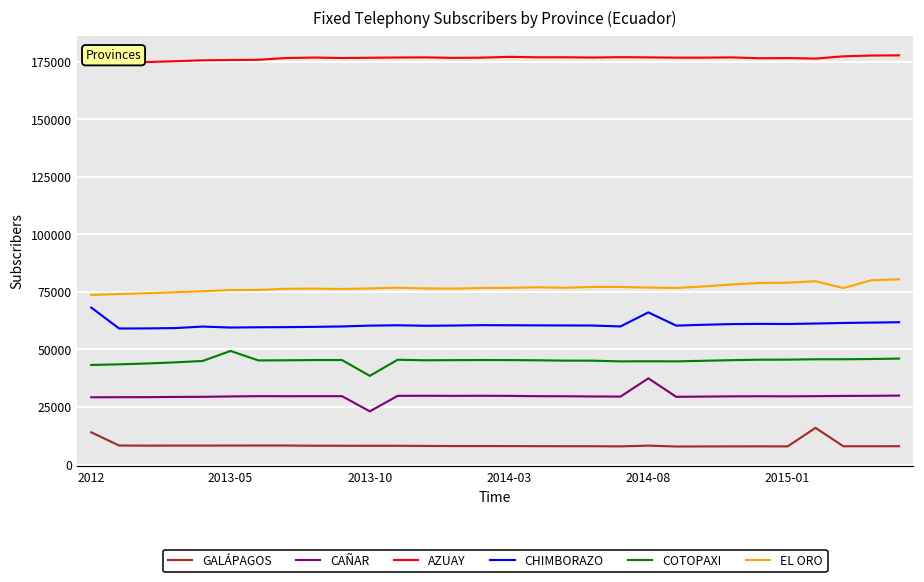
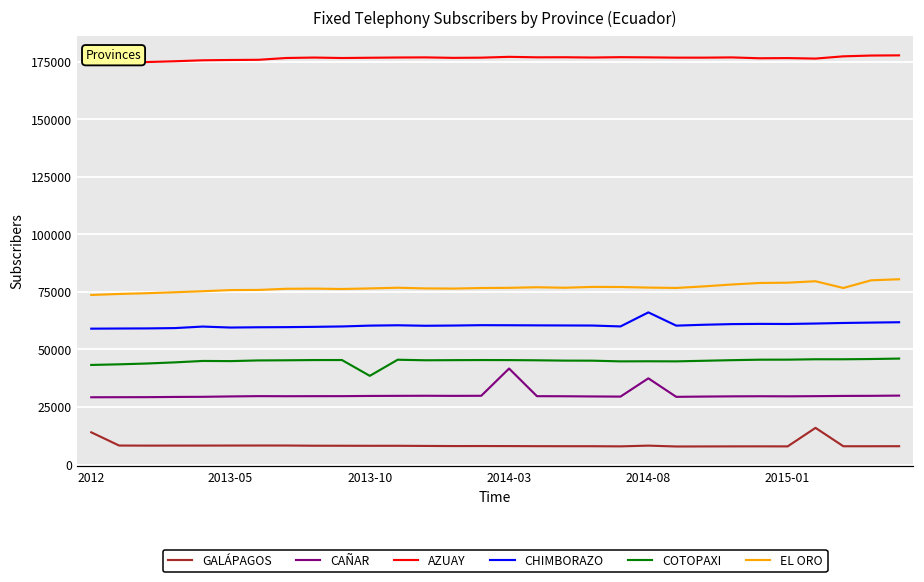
  {
    "GALÁPAGOS": {
      "2012": 14000,
      "2013-05": 8000,
      "2013-10": 8000,
      "2014-03": 8000,
      "2014-08": 8000,
      "2015-01": 8000
    },
    "CAÑAR": {
      "2012": 29000,
      "2013-05": 30000,
-     "2013-10": 23000,
-     "2014-03": 30000,
+     "2013-10": 30000,
+     "2014-03": 42000,
      "2014-08": 37000,
      "2015-01": 30000
    },
    "AZUAY": {
      "2012": 174000,
      "2013-05": 176000,
      "2013-10": 177000,
      "2014-03": 177000,
      "2014-08": 177000,
      "2015-01": 177000
    },
    "CHIMBORAZO": {
-     "2012": 68000,
+     "2012": 59000,
      "2013-05": 60000,
      "2013-10": 60000,
      "2014-03": 61000,
      "2014-08": 66000,
      "2015-01": 61000
    },
    "COTOPAXI": {
      "2012": 43000,
-     "2013-05": 49000,
+     "2013-05": 45000,
      "2013-10": 39000,
      "2014-03": 45000,
      "2014-08": 45000,
      "2015-01": 46000
    },
    "EL ORO": {
      "2012": 74000,
      "2013-05": 76000,
      "2013-10": 77000,
      "2014-03": 77000,
      "2014-08": 77000,
      "2015-01": 79000
    }
  }
